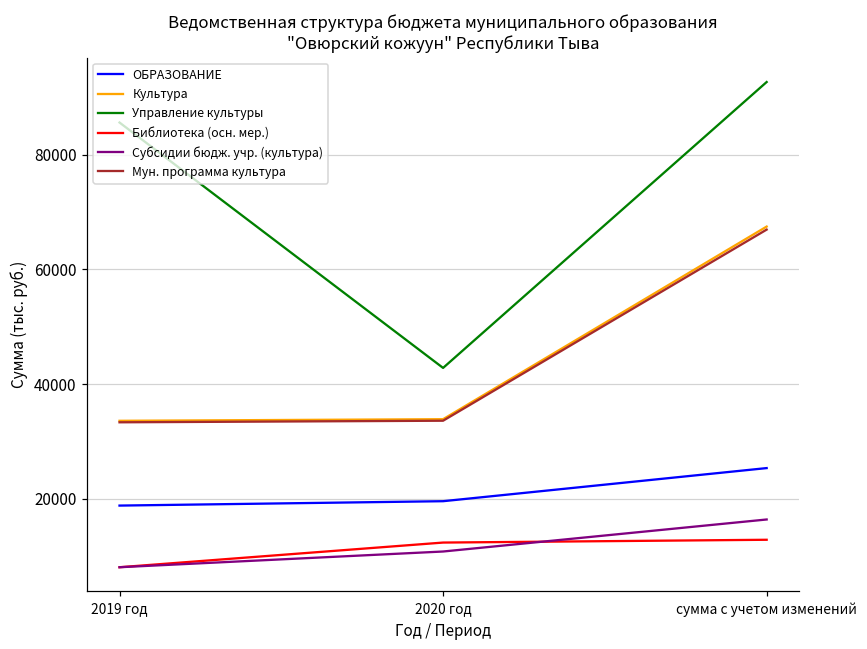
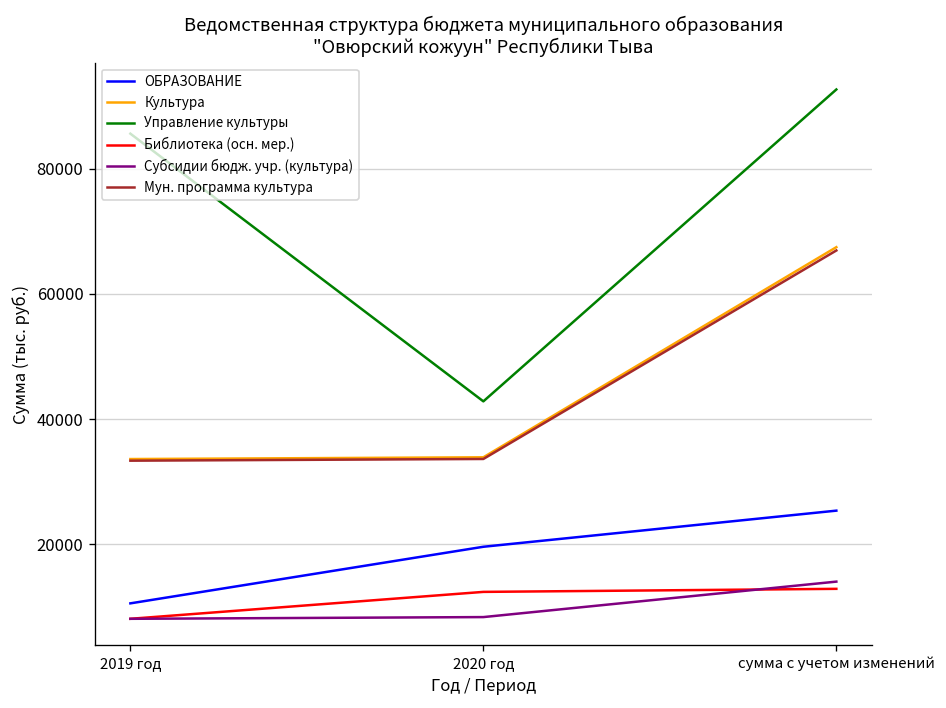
  {
    "ОБРАЗОВАНИЕ": {
-     "2019 год": 19000,
+     "2019 год": 11000,
      "2020 год": 20000,
      "сумма с учетом изменений": 25000
    },
    "Культура": {
      "сумма с учетом изменений": 67000
    },
    "Управление культуры": {
      "2020 год": 43000,
      "сумма с учетом изменений": 93000
    },
    "Библиотека (осн. мер.)": {
      "2020 год": 12000,
      "сумма с учетом изменений": 13000
    },
    "Субсидии бюдж. учр. (культура)": {
-     "2020 год": 11000,
-     "сумма с учетом изменений": 16000
+     "2020 год": 8000,
+     "сумма с учетом изменений": 14000
    },
    "Мун. программа культура": {
      "сумма с учетом изменений": 67000
    }
  }
